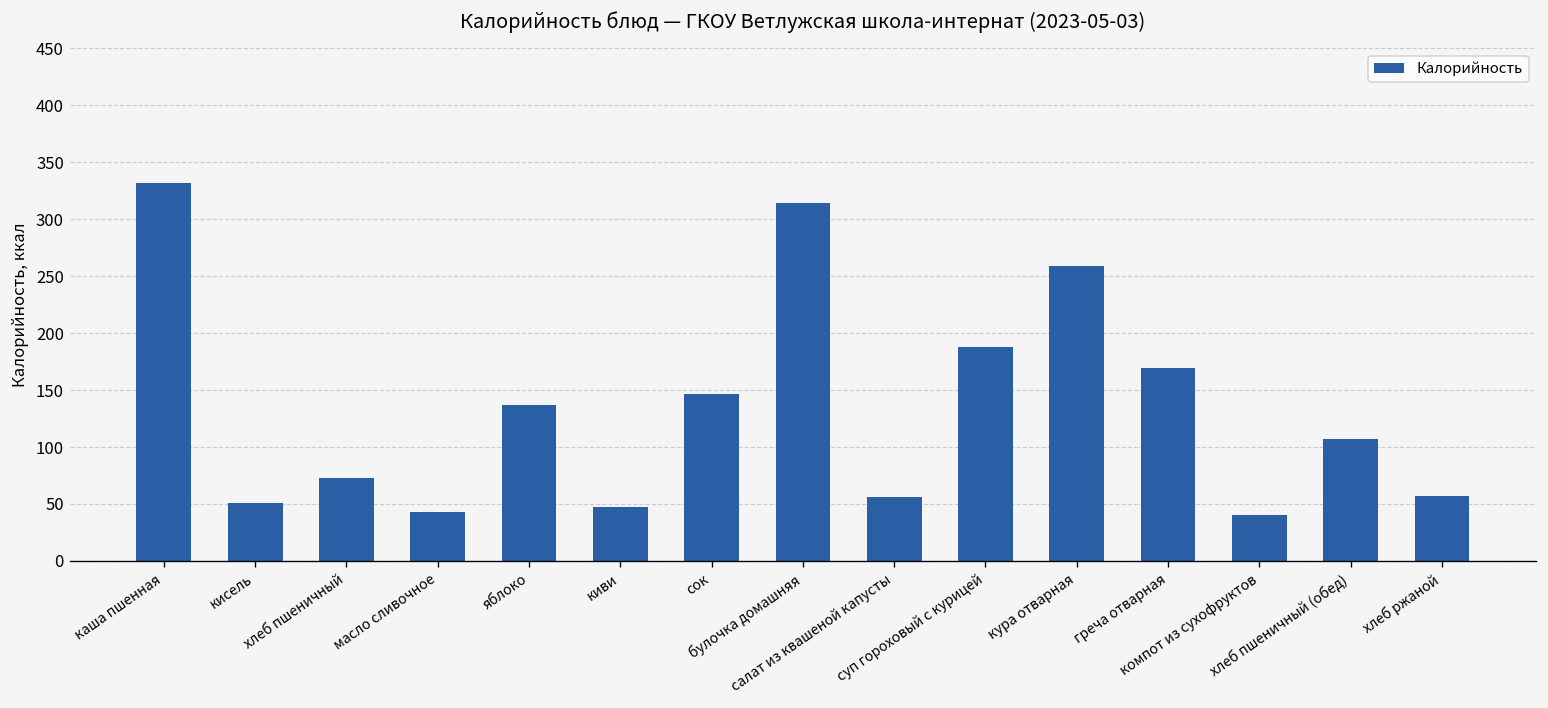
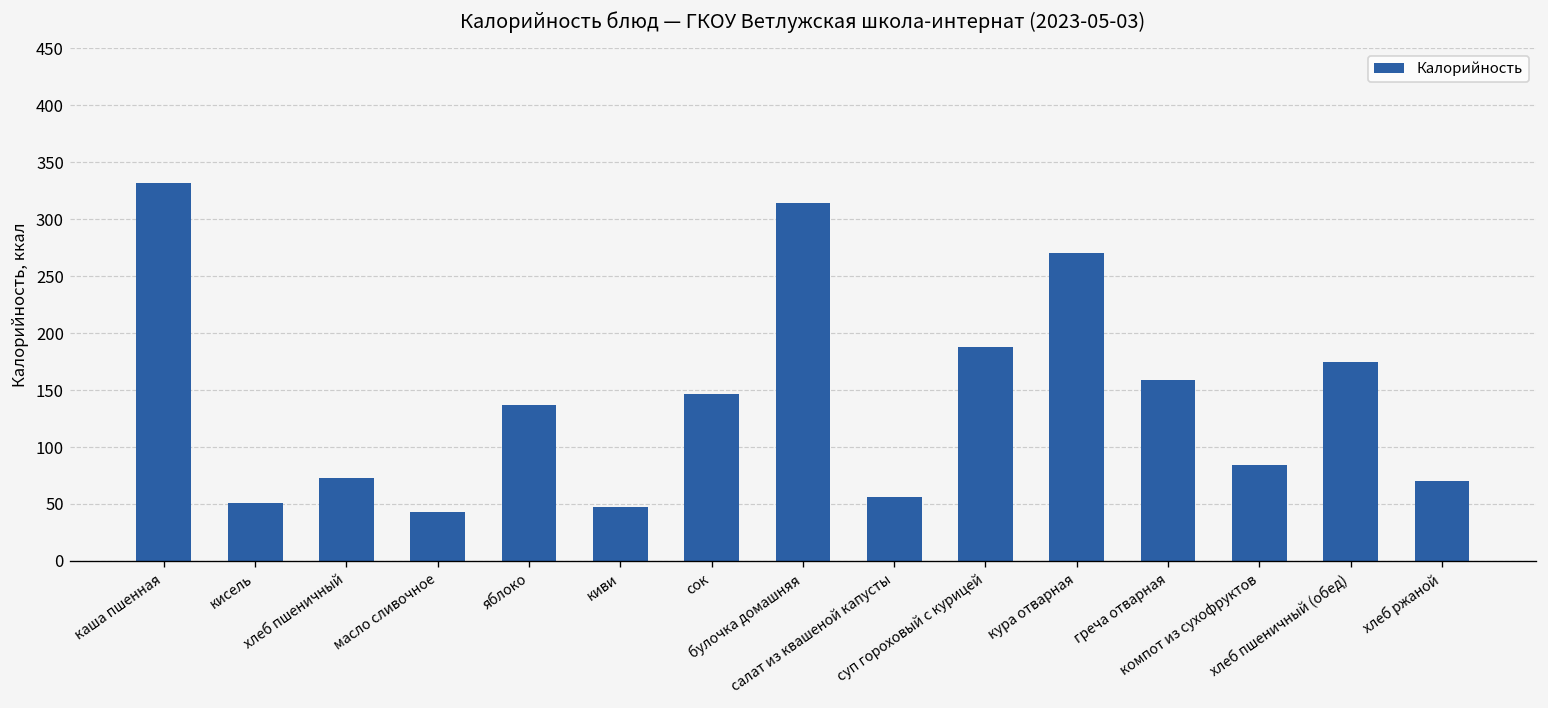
  {
    "каша пшенная": 330,
    "кисель": 50,
    "хлеб пшеничный": 70,
    "масло сливочное": 40,
    "яблоко": 140,
    "киви": 50,
    "сок": 150,
    "булочка домашняя": 310,
    "салат из квашеной капусты": 60,
    "суп гороховый с курицей": 190,
-   "кура отварная": 260,
-   "греча отварная": 170,
-   "компот из сухофруктов": 40,
-   "хлеб пшеничный (обед)": 110,
-   "хлеб ржаной": 60
+   "кура отварная": 270,
+   "греча отварная": 160,
+   "компот из сухофруктов": 80,
+   "хлеб пшеничный (обед)": 180,
+   "хлеб ржаной": 70
  }
